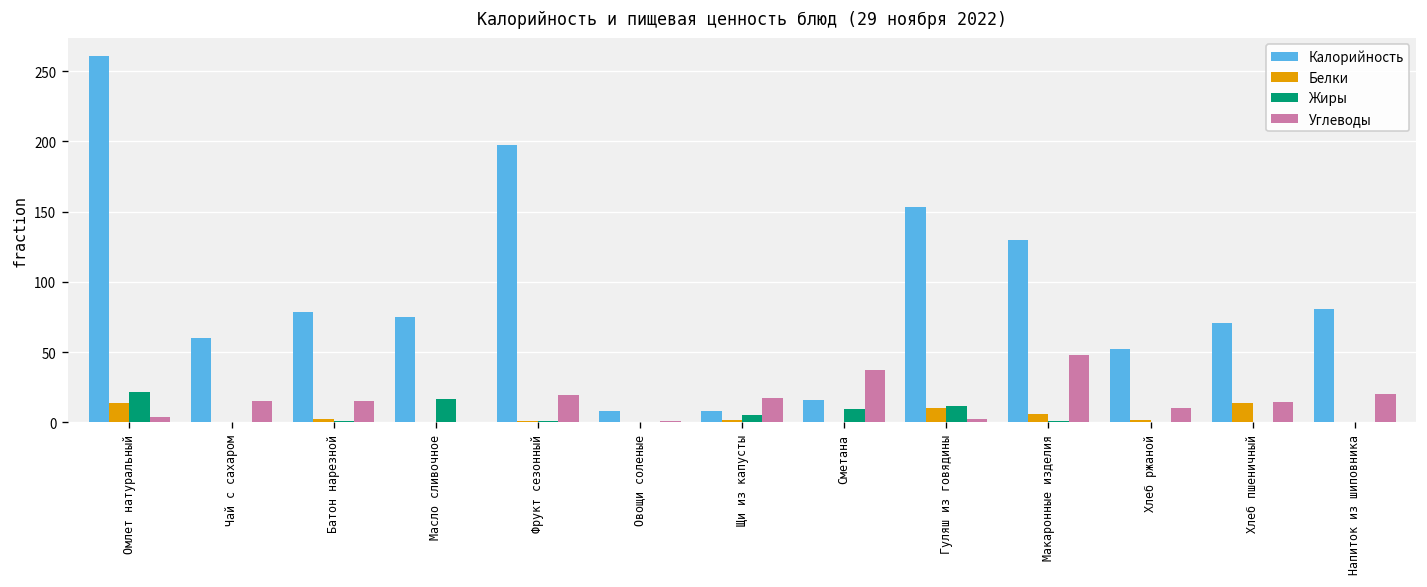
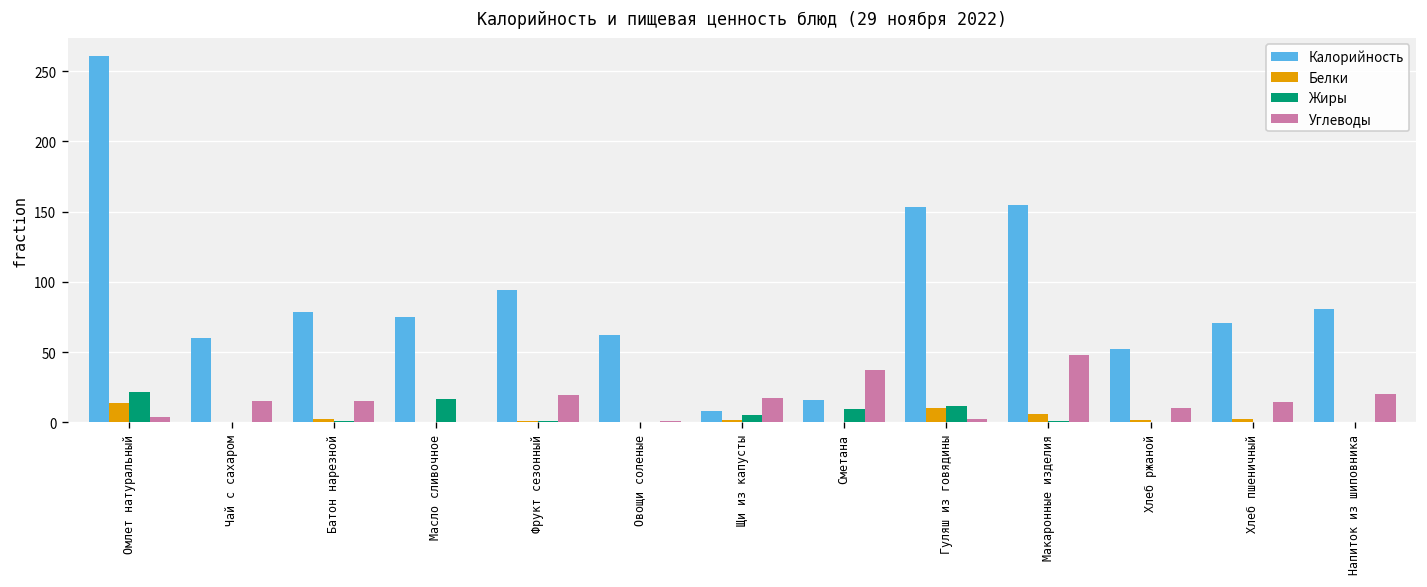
  {
    "Калорийность": {
      "Омлет натуральный": 261,
      "Чай с сахаром": 60,
      "Батон нарезной": 79,
      "Масло сливочное": 75,
-     "Фрукт сезонный": 197,
-     "Овощи соленые": 8,
+     "Фрукт сезонный": 94,
+     "Овощи соленые": 63,
      "Щи из капусты": 8,
      "Сметана": 16,
      "Гуляш из говядины": 153,
-     "Макаронные изделия": 130,
+     "Макаронные изделия": 155,
      "Хлеб ржаной": 52,
      "Хлеб пшеничный": 71,
      "Напиток из шиповника": 81
    },
    "Белки": {
      "Омлет натуральный": 14,
      "Батон нарезной": 2,
      "Гуляш из говядины": 10,
      "Макаронные изделия": 6,
-     "Хлеб пшеничный": 13
+     "Хлеб пшеничный": 2
    },
    "Жиры": {
      "Омлет натуральный": 21,
      "Чай с сахаром": 0,
      "Масло сливочное": 16,
      "Щи из капусты": 5,
      "Сметана": 10,
      "Гуляш из говядины": 11,
      "Напиток из шиповника": 0
    },
    "Углеводы": {
      "Омлет натуральный": 4,
      "Чай с сахаром": 15,
      "Батон нарезной": 15,
      "Фрукт сезонный": 20,
      "Щи из капусты": 17,
      "Сметана": 38,
      "Гуляш из говядины": 3,
      "Макаронные изделия": 48,
      "Хлеб ржаной": 10,
      "Хлеб пшеничный": 15,
      "Напиток из шиповника": 20
    }
  }
